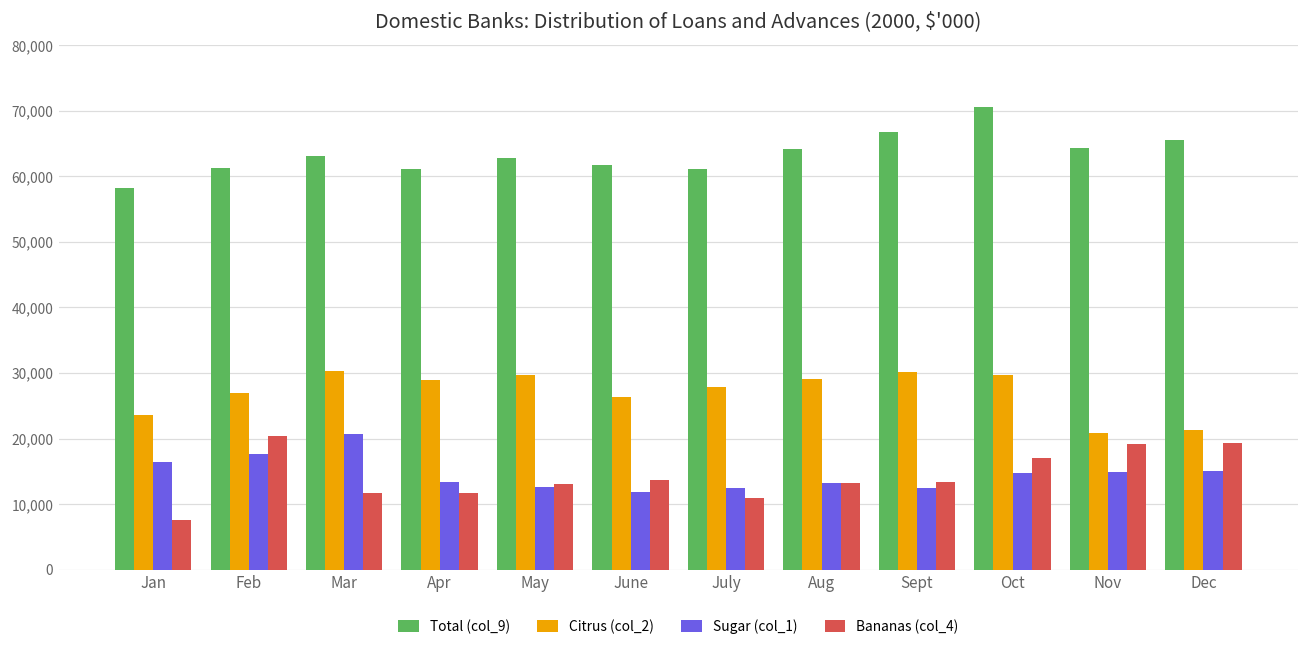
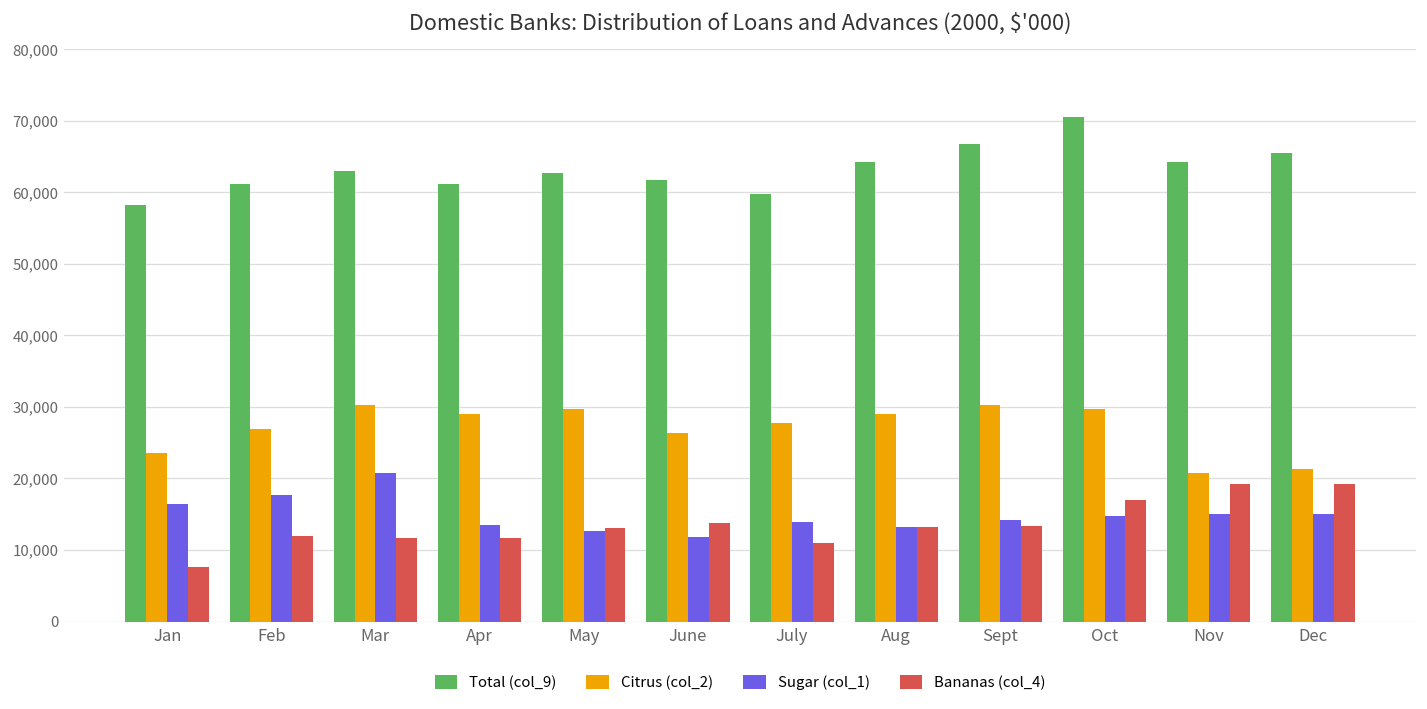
  {
    "Total (col_9)": {
      "Jan": "58,000",
      "Feb": "61,000",
      "Mar": "63,000",
      "Apr": "61,000",
      "May": "63,000",
      "June": "62,000",
-     "July": "61,000",
+     "July": "60,000",
      "Aug": "64,000",
      "Sept": "67,000",
      "Oct": "71,000",
      "Nov": "64,000",
      "Dec": "66,000"
    },
    "Citrus (col_2)": {
      "Jan": "24,000",
      "Feb": "27,000",
      "Mar": "30,000",
      "Apr": "29,000",
      "May": "30,000",
      "June": "26,000",
      "July": "28,000",
      "Aug": "29,000",
      "Sept": "30,000",
      "Oct": "30,000",
      "Nov": "21,000",
      "Dec": "21,000"
    },
    "Sugar (col_1)": {
      "Jan": "16,000",
      "Feb": "18,000",
      "Mar": "21,000",
      "Apr": "13,000",
      "May": "13,000",
      "June": "12,000",
-     "July": "12,000",
+     "July": "14,000",
      "Aug": "13,000",
-     "Sept": "12,000",
+     "Sept": "14,000",
      "Oct": "15,000",
      "Nov": "15,000",
      "Dec": "15,000"
    },
    "Bananas (col_4)": {
      "Jan": "8,000",
-     "Feb": "20,000",
+     "Feb": "12,000",
      "Mar": "12,000",
      "Apr": "12,000",
      "May": "13,000",
      "June": "14,000",
      "July": "11,000",
      "Aug": "13,000",
      "Sept": "13,000",
      "Oct": "17,000",
      "Nov": "19,000",
      "Dec": "19,000"
    }
  }
